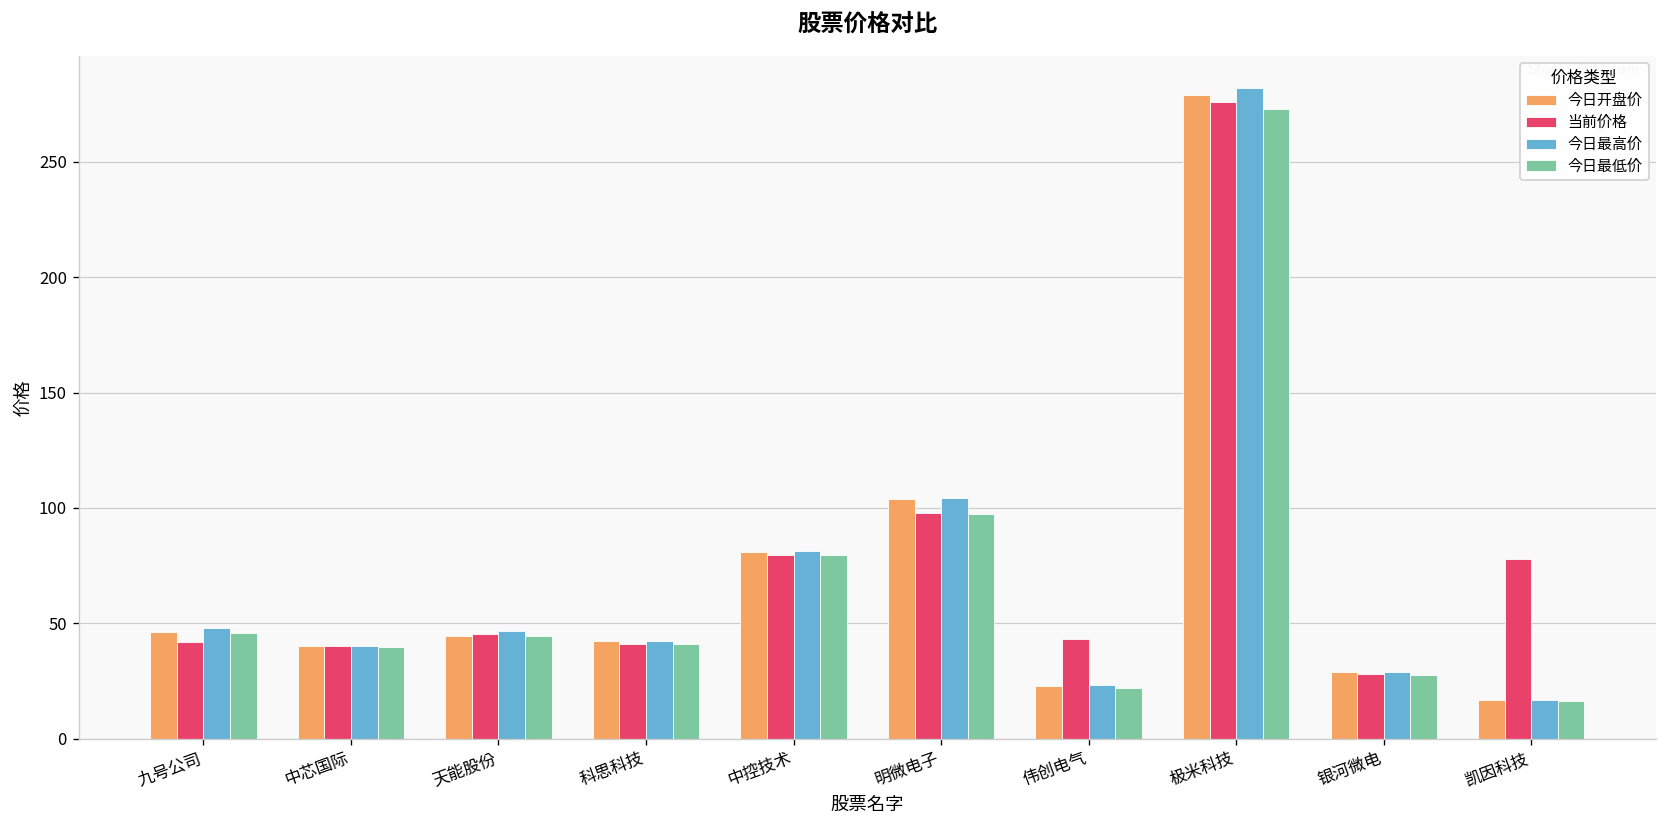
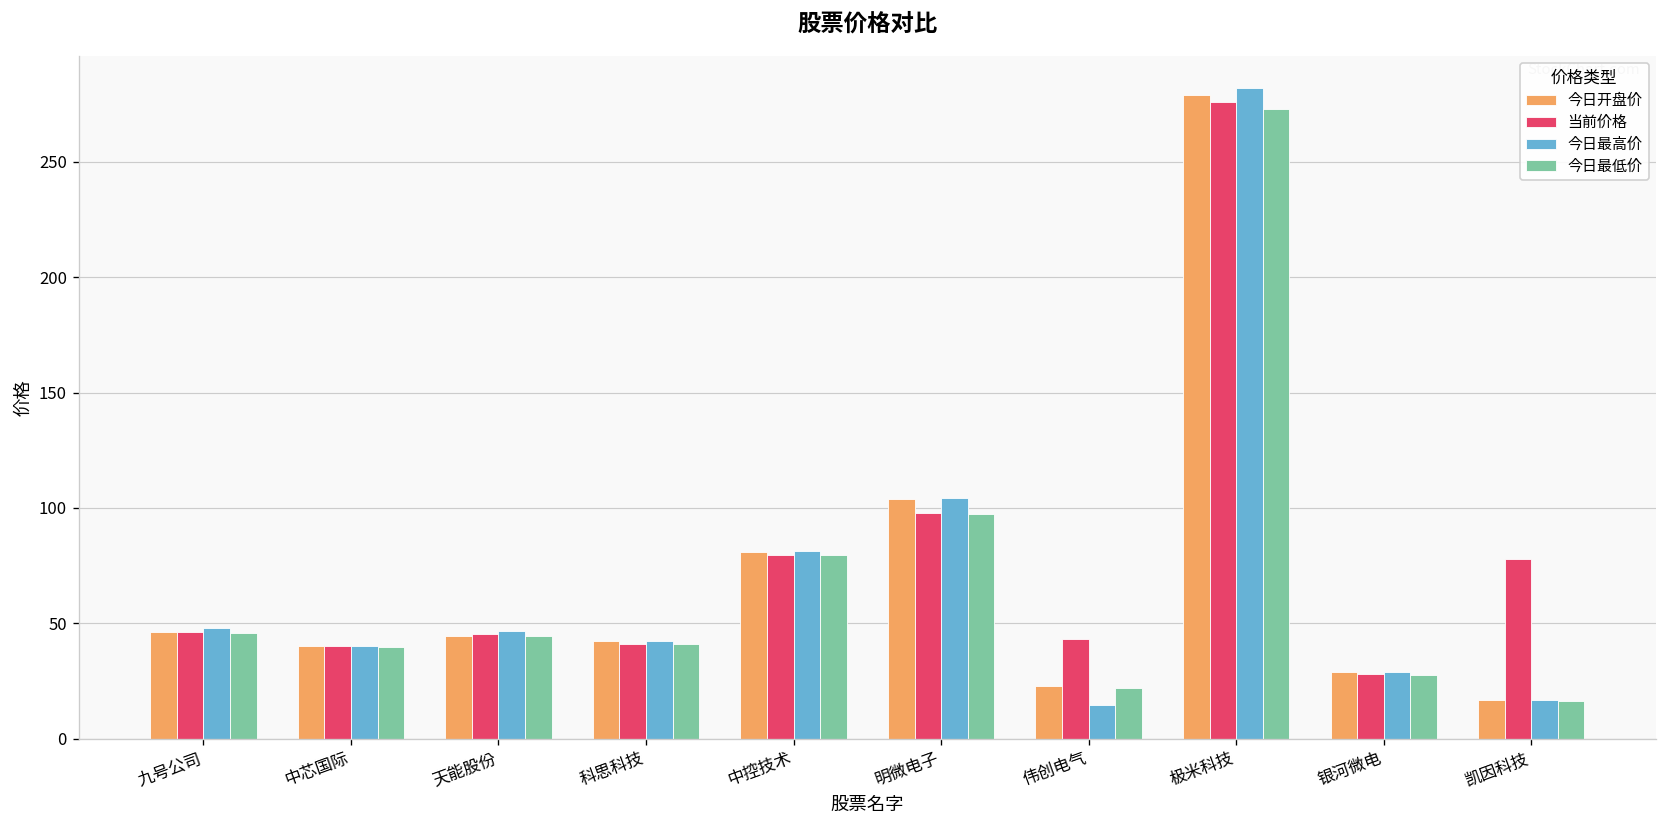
  {
    "今日开盘价": {
      "九号公司": 46,
      "中芯国际": 40,
      "天能股份": 45,
      "科思科技": 42,
      "中控技术": 81,
      "明微电子": 104,
      "伟创电气": 23,
      "极米科技": 279,
      "银河微电": 29,
      "凯因科技": 17
    },
    "当前价格": {
-     "九号公司": 42,
+     "九号公司": 46,
      "中芯国际": 40,
      "天能股份": 45,
      "科思科技": 41,
      "中控技术": 79,
      "明微电子": 98,
      "伟创电气": 43,
      "极米科技": 276,
      "银河微电": 28,
      "凯因科技": 78
    },
    "今日最高价": {
      "九号公司": 48,
      "中芯国际": 40,
      "天能股份": 47,
      "科思科技": 43,
      "中控技术": 81,
      "明微电子": 104,
-     "伟创电气": 23,
+     "伟创电气": 15,
      "极米科技": 282,
      "银河微电": 29,
      "凯因科技": 17
    },
    "今日最低价": {
      "九号公司": 46,
      "中芯国际": 40,
      "天能股份": 44,
      "科思科技": 41,
      "中控技术": 79,
      "明微电子": 98,
      "伟创电气": 22,
      "极米科技": 273,
      "银河微电": 28,
      "凯因科技": 16
    }
  }
